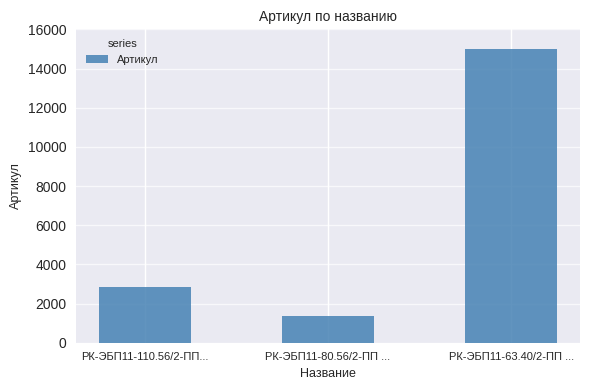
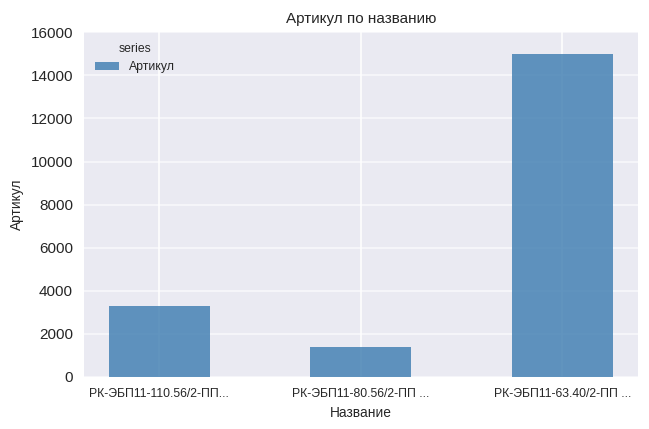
  {
-   "РК-ЭБП11-110.56/2-ПП...": 2900,
+   "РК-ЭБП11-110.56/2-ПП...": 3300,
    "РК-ЭБП11-80.56/2-ПП ...": 1400,
    "РК-ЭБП11-63.40/2-ПП ...": 15000
  }
